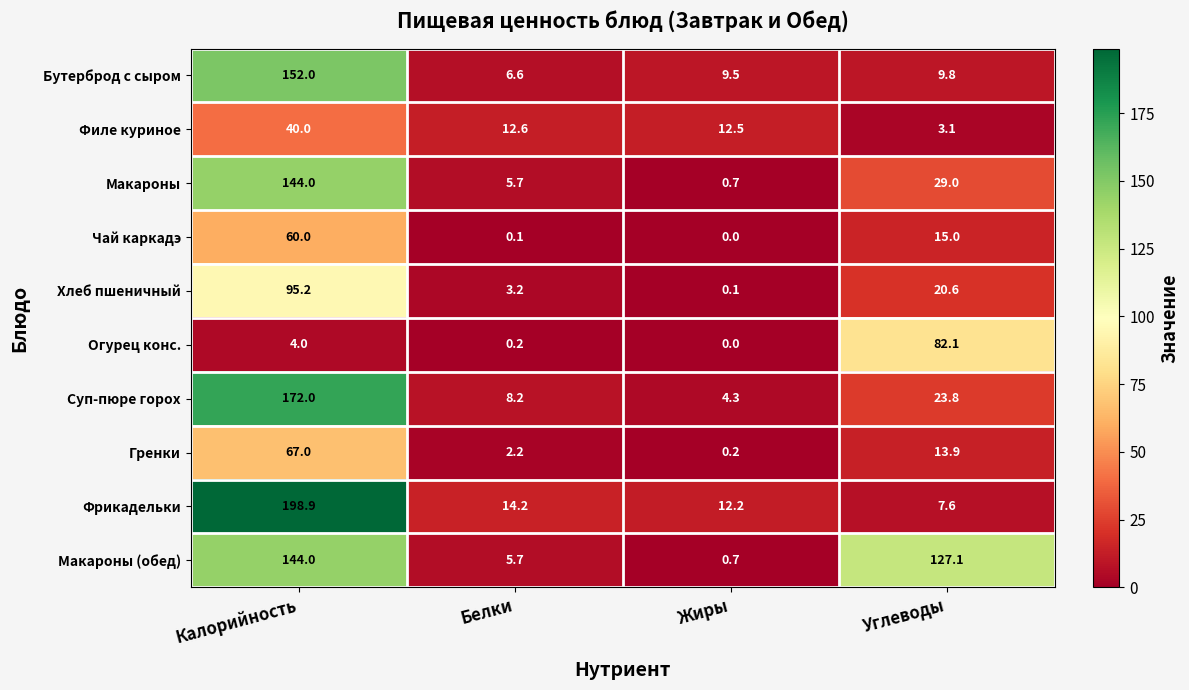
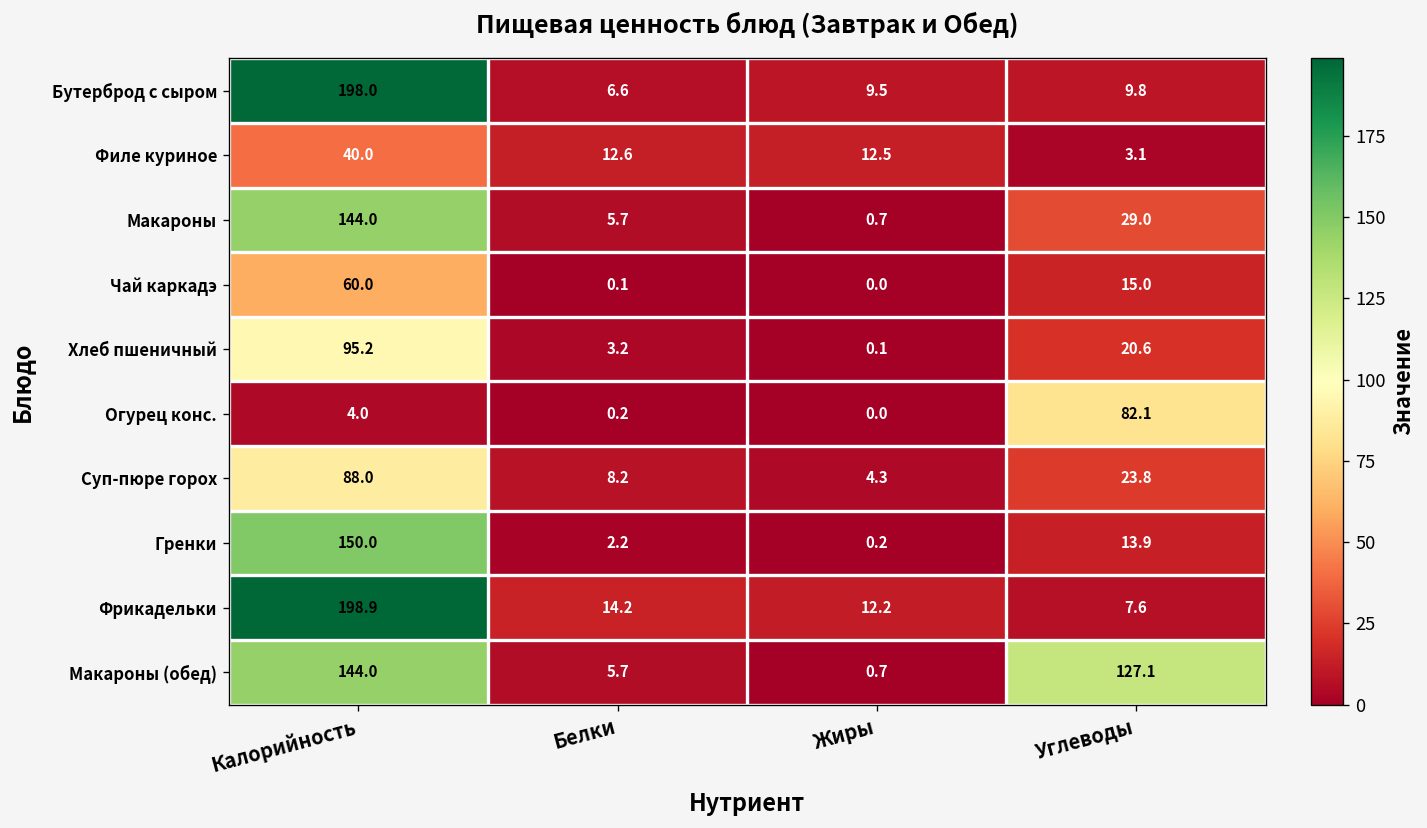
  {
    "Бутерброд с сыром": {
-     "Калорийность": 152.0,
+     "Калорийность": 198.0,
      "Белки": 6.6,
      "Жиры": 9.5,
      "Углеводы": 9.8
    },
    "Филе куриное": {
      "Калорийность": 40.0,
      "Белки": 12.6,
      "Жиры": 12.5,
      "Углеводы": 3.1
    },
    "Макароны": {
      "Калорийность": 144.0,
      "Белки": 5.7,
      "Жиры": 0.7,
      "Углеводы": 29.0
    },
    "Чай каркадэ": {
      "Калорийность": 60.0,
      "Белки": 0.1,
      "Жиры": 0.0,
      "Углеводы": 15.0
    },
    "Хлеб пшеничный": {
      "Калорийность": 95.2,
      "Белки": 3.2,
      "Жиры": 0.1,
      "Углеводы": 20.6
    },
    "Огурец конс.": {
      "Калорийность": 4.0,
      "Белки": 0.2,
      "Жиры": 0.0,
      "Углеводы": 82.1
    },
    "Суп-пюре горох": {
-     "Калорийность": 172.0,
+     "Калорийность": 88.0,
      "Белки": 8.2,
      "Жиры": 4.3,
      "Углеводы": 23.8
    },
    "Гренки": {
-     "Калорийность": 67.0,
+     "Калорийность": 150.0,
      "Белки": 2.2,
      "Жиры": 0.2,
      "Углеводы": 13.9
    },
    "Фрикадельки": {
      "Калорийность": 198.9,
      "Белки": 14.2,
      "Жиры": 12.2,
      "Углеводы": 7.6
    },
    "Макароны (обед)": {
      "Калорийность": 144.0,
      "Белки": 5.7,
      "Жиры": 0.7,
      "Углеводы": 127.1
    }
  }
